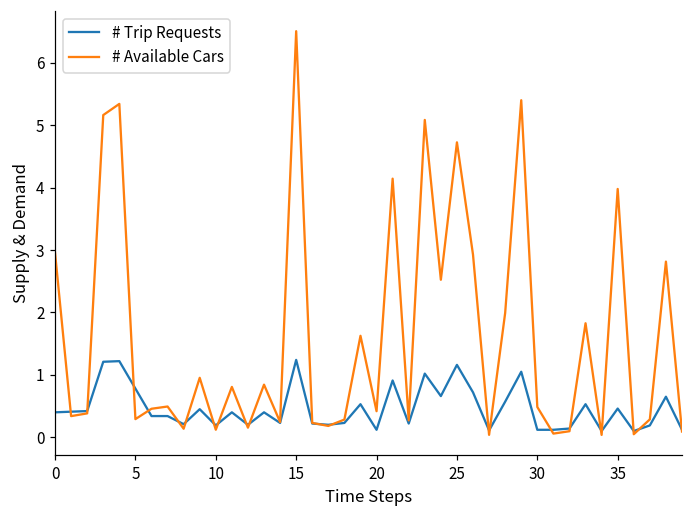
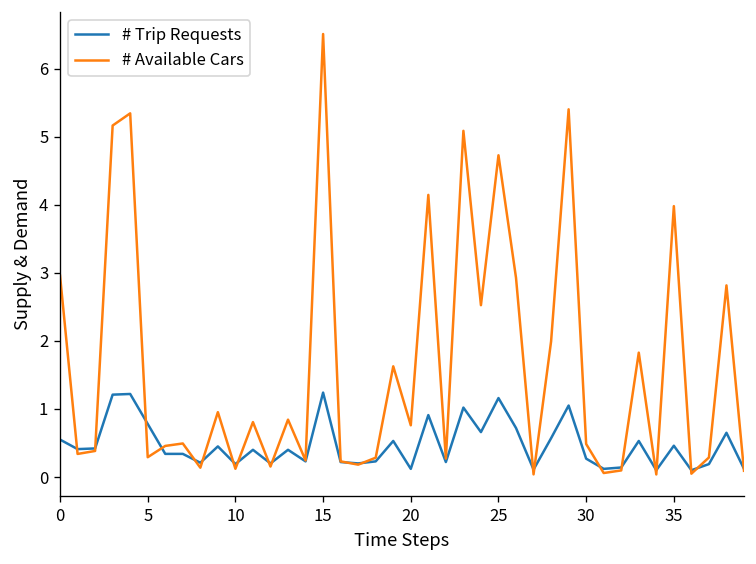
  {
    "# Trip Requests": {
-     "0": 0.4,
+     "0": 0.6,
      "5": 0.8,
      "10": 0.2,
      "15": 1.2,
      "20": 0.1,
      "25": 1.2,
-     "30": 0.1,
+     "30": 0.3,
      "35": 0.5
    },
    "# Available Cars": {
      "0": 3.0,
      "5": 0.3,
      "10": 0.1,
      "15": 6.5,
-     "20": 0.4,
+     "20": 0.8,
      "25": 4.7,
      "30": 0.5,
      "35": 4.0
    }
  }
